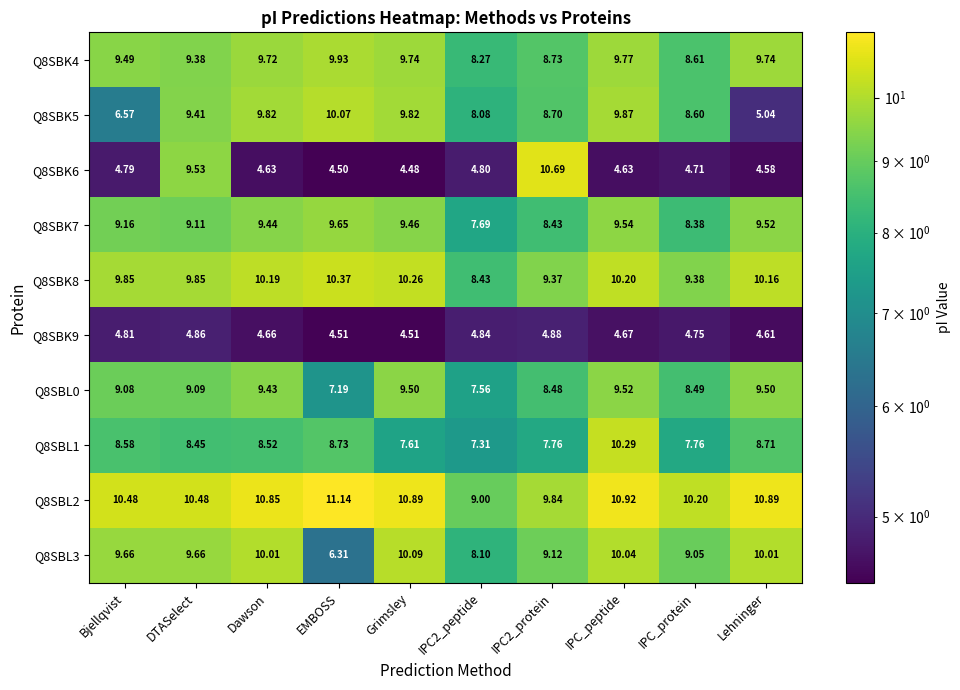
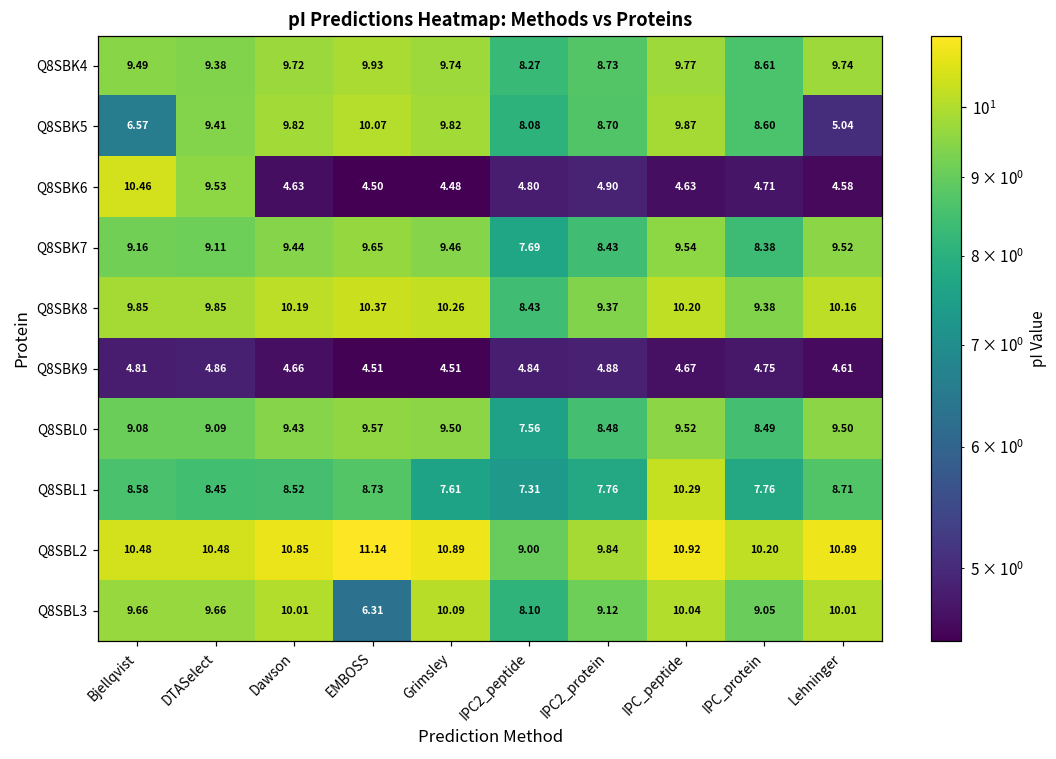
  {
    "Q8SBK4": {
      "Bjellqvist": 9.49,
      "DTASelect": 9.38,
      "Dawson": 9.72,
      "EMBOSS": 9.93,
      "Grimsley": 9.74,
      "IPC2_peptide": 8.27,
      "IPC2_protein": 8.73,
      "IPC_peptide": 9.77,
      "IPC_protein": 8.61,
      "Lehninger": 9.74
    },
    "Q8SBK5": {
      "Bjellqvist": 6.57,
      "DTASelect": 9.41,
      "Dawson": 9.82,
      "EMBOSS": 10.07,
      "Grimsley": 9.82,
      "IPC2_peptide": 8.08,
      "IPC2_protein": 8.70,
      "IPC_peptide": 9.87,
      "IPC_protein": 8.60,
      "Lehninger": 5.04
    },
    "Q8SBK6": {
-     "Bjellqvist": 4.79,
+     "Bjellqvist": 10.46,
      "DTASelect": 9.53,
      "Dawson": 4.63,
      "EMBOSS": 4.50,
      "Grimsley": 4.48,
      "IPC2_peptide": 4.80,
-     "IPC2_protein": 10.69,
+     "IPC2_protein": 4.90,
      "IPC_peptide": 4.63,
      "IPC_protein": 4.71,
      "Lehninger": 4.58
    },
    "Q8SBK7": {
      "Bjellqvist": 9.16,
      "DTASelect": 9.11,
      "Dawson": 9.44,
      "EMBOSS": 9.65,
      "Grimsley": 9.46,
      "IPC2_peptide": 7.69,
      "IPC2_protein": 8.43,
      "IPC_peptide": 9.54,
      "IPC_protein": 8.38,
      "Lehninger": 9.52
    },
    "Q8SBK8": {
      "Bjellqvist": 9.85,
      "DTASelect": 9.85,
      "Dawson": 10.19,
      "EMBOSS": 10.37,
      "Grimsley": 10.26,
      "IPC2_peptide": 8.43,
      "IPC2_protein": 9.37,
      "IPC_peptide": 10.20,
      "IPC_protein": 9.38,
      "Lehninger": 10.16
    },
    "Q8SBK9": {
      "Bjellqvist": 4.81,
      "DTASelect": 4.86,
      "Dawson": 4.66,
      "EMBOSS": 4.51,
      "Grimsley": 4.51,
      "IPC2_peptide": 4.84,
      "IPC2_protein": 4.88,
      "IPC_peptide": 4.67,
      "IPC_protein": 4.75,
      "Lehninger": 4.61
    },
    "Q8SBL0": {
      "Bjellqvist": 9.08,
      "DTASelect": 9.09,
      "Dawson": 9.43,
-     "EMBOSS": 7.19,
+     "EMBOSS": 9.57,
      "Grimsley": 9.50,
      "IPC2_peptide": 7.56,
      "IPC2_protein": 8.48,
      "IPC_peptide": 9.52,
      "IPC_protein": 8.49,
      "Lehninger": 9.50
    },
    "Q8SBL1": {
      "Bjellqvist": 8.58,
      "DTASelect": 8.45,
      "Dawson": 8.52,
      "EMBOSS": 8.73,
      "Grimsley": 7.61,
      "IPC2_peptide": 7.31,
      "IPC2_protein": 7.76,
      "IPC_peptide": 10.29,
      "IPC_protein": 7.76,
      "Lehninger": 8.71
    },
    "Q8SBL2": {
      "Bjellqvist": 10.48,
      "DTASelect": 10.48,
      "Dawson": 10.85,
      "EMBOSS": 11.14,
      "Grimsley": 10.89,
      "IPC2_peptide": 9.00,
      "IPC2_protein": 9.84,
      "IPC_peptide": 10.92,
      "IPC_protein": 10.20,
      "Lehninger": 10.89
    },
    "Q8SBL3": {
      "Bjellqvist": 9.66,
      "DTASelect": 9.66,
      "Dawson": 10.01,
      "EMBOSS": 6.31,
      "Grimsley": 10.09,
      "IPC2_peptide": 8.10,
      "IPC2_protein": 9.12,
      "IPC_peptide": 10.04,
      "IPC_protein": 9.05,
      "Lehninger": 10.01
    }
  }
